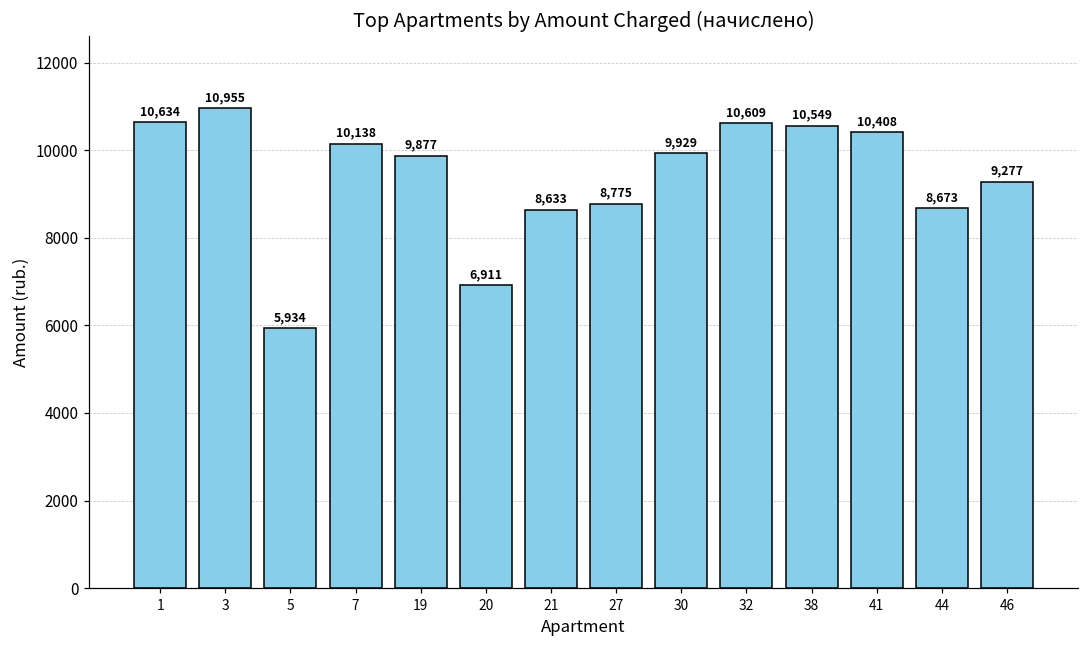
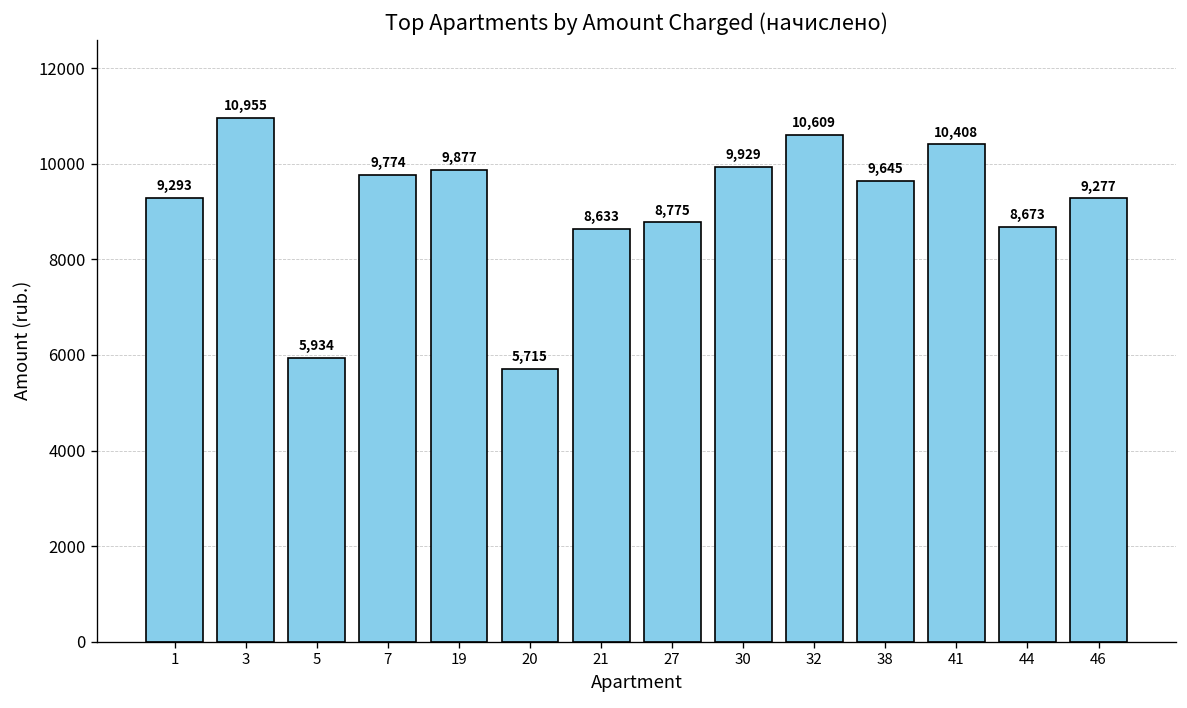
  {
-   "1": "10,634",
+   "1": "9,293",
    "3": "10,955",
    "5": "5,934",
-   "7": "10,138",
+   "7": "9,774",
    "19": "9,877",
-   "20": "6,911",
+   "20": "5,715",
    "21": "8,633",
    "27": "8,775",
    "30": "9,929",
    "32": "10,609",
-   "38": "10,549",
+   "38": "9,645",
    "41": "10,408",
    "44": "8,673",
    "46": "9,277"
  }
